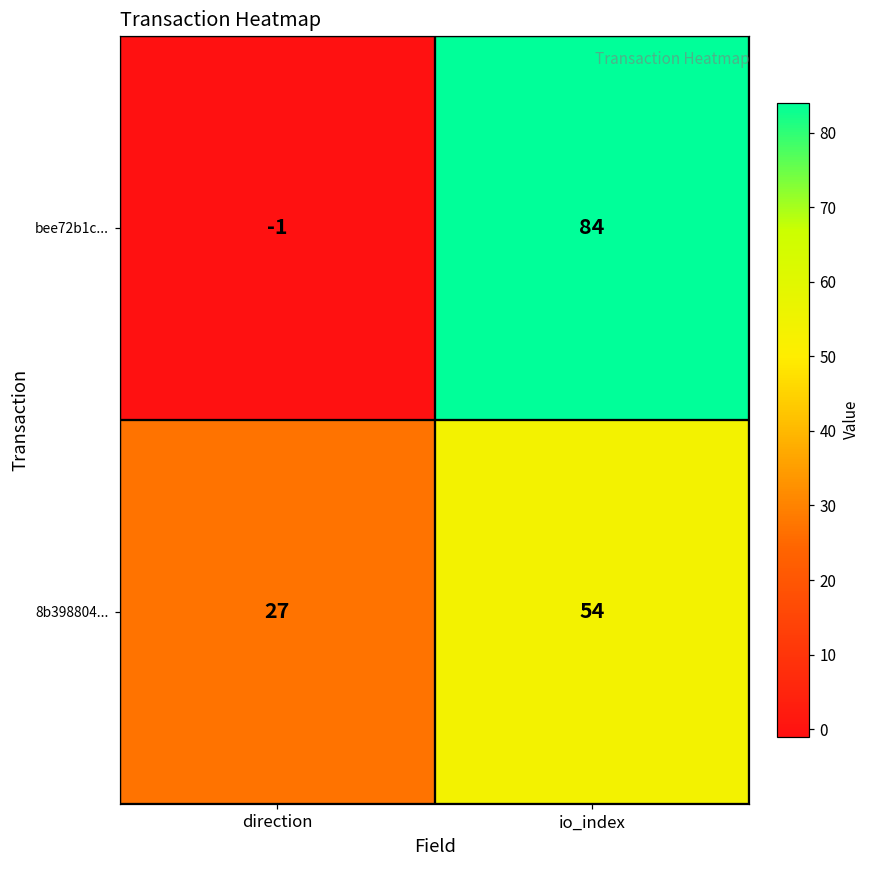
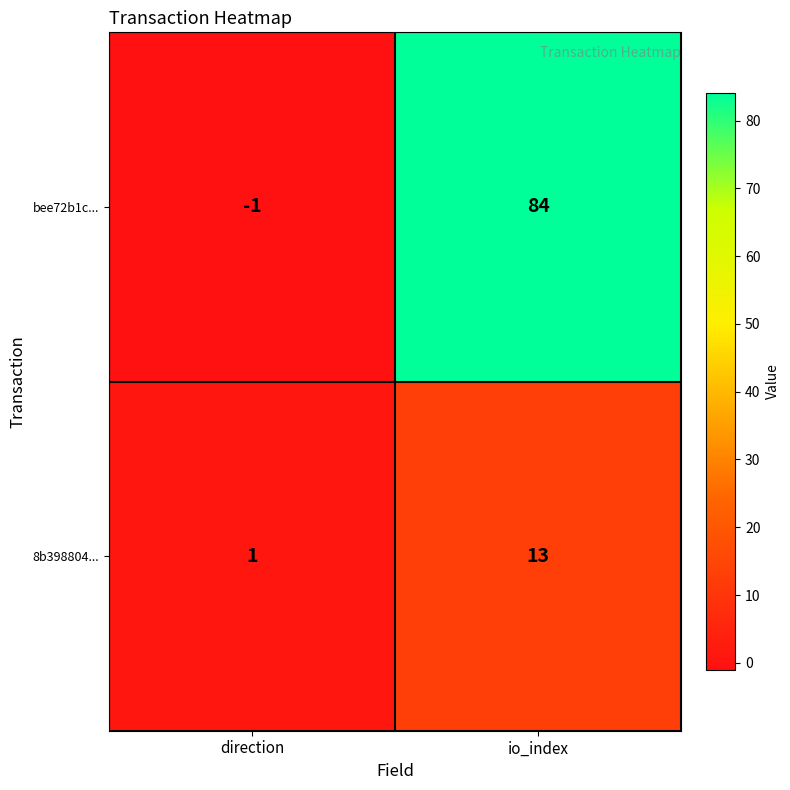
  {
    "bee72b1c...": {
      "direction": -1
    },
    "8b398804...": {
-     "direction": 27,
-     "io_index": 54
+     "direction": 1,
+     "io_index": 13
    }
  }
